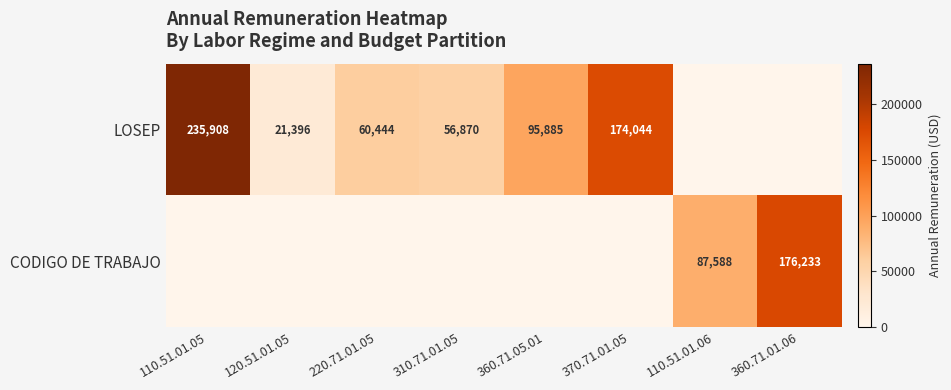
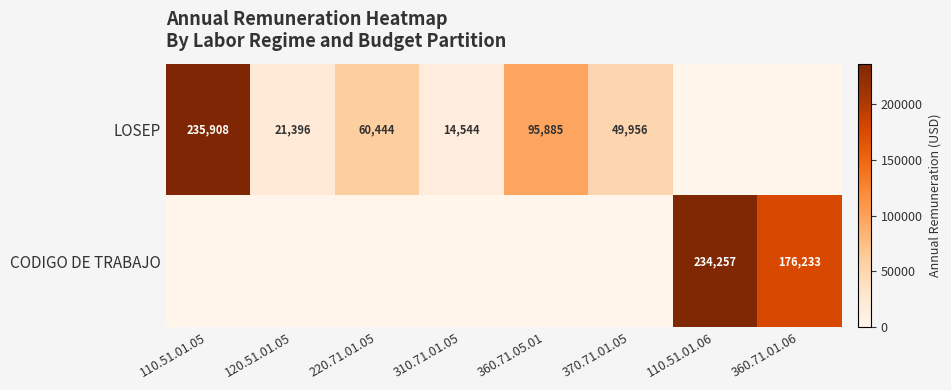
  {
    "LOSEP": {
      "110.51.01.05": "235,908",
      "120.51.01.05": "21,396",
      "220.71.01.05": "60,444",
-     "310.71.01.05": "56,870",
+     "310.71.01.05": "14,544",
      "360.71.05.01": "95,885",
-     "370.71.01.05": "174,044"
+     "370.71.01.05": "49,956"
    },
    "CODIGO DE TRABAJO": {
-     "110.51.01.06": "87,588",
+     "110.51.01.06": "234,257",
      "360.71.01.06": "176,233"
    }
  }
